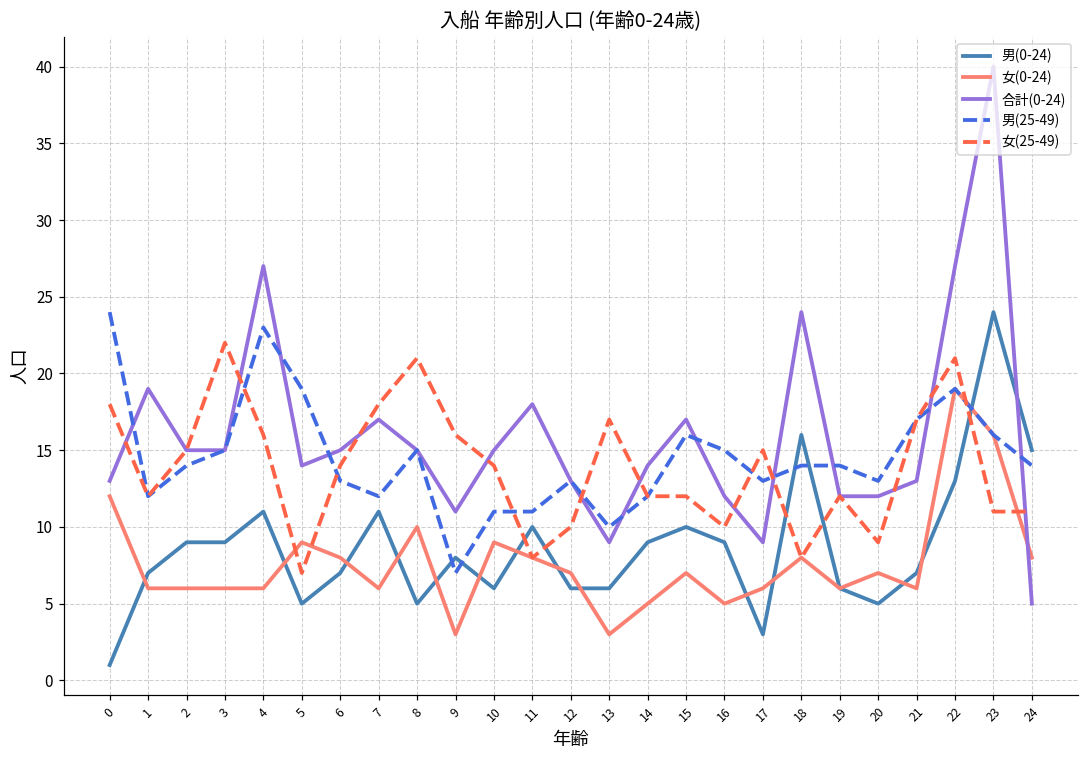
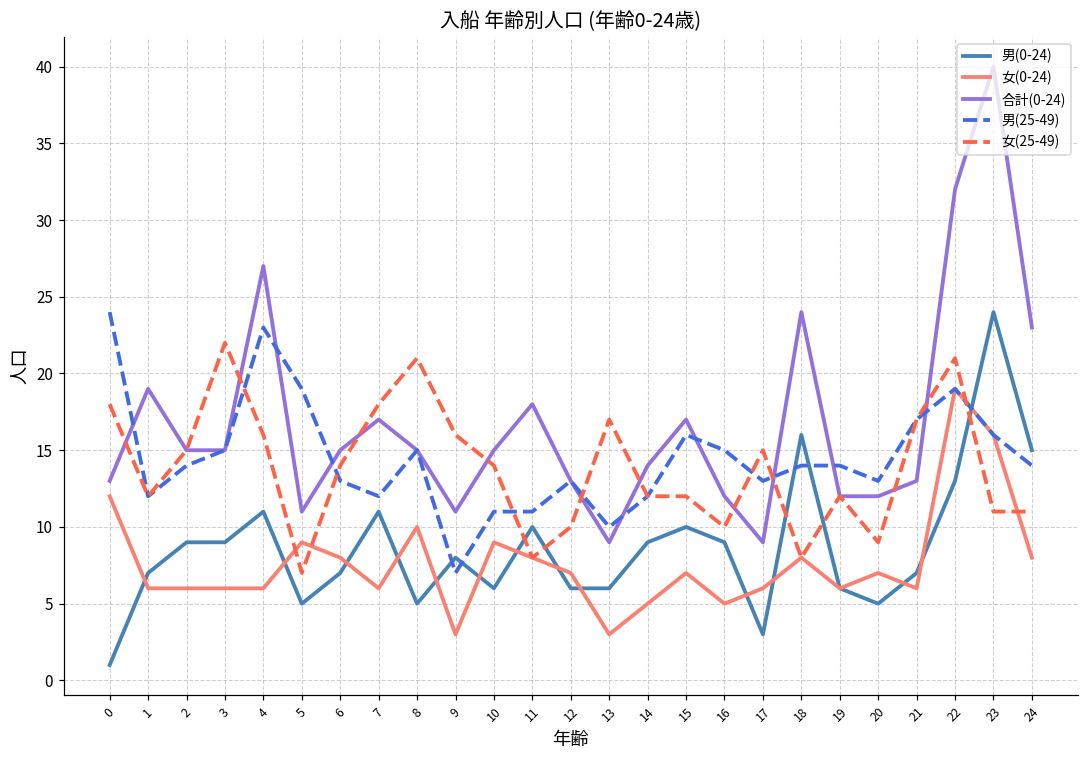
  {
    "合計(0-24)": {
      "0": 13,
      "1": 19,
      "4": 27,
-     "5": 14,
+     "5": 11,
      "6": 15,
      "7": 17,
      "9": 11,
      "10": 15,
      "11": 18,
      "13": 9,
      "14": 14,
      "15": 17,
      "16": 12,
      "17": 9,
      "18": 24,
      "20": 12,
      "21": 13,
-     "22": 27,
-     "24": 5
+     "22": 32,
+     "24": 23
    }
  }
